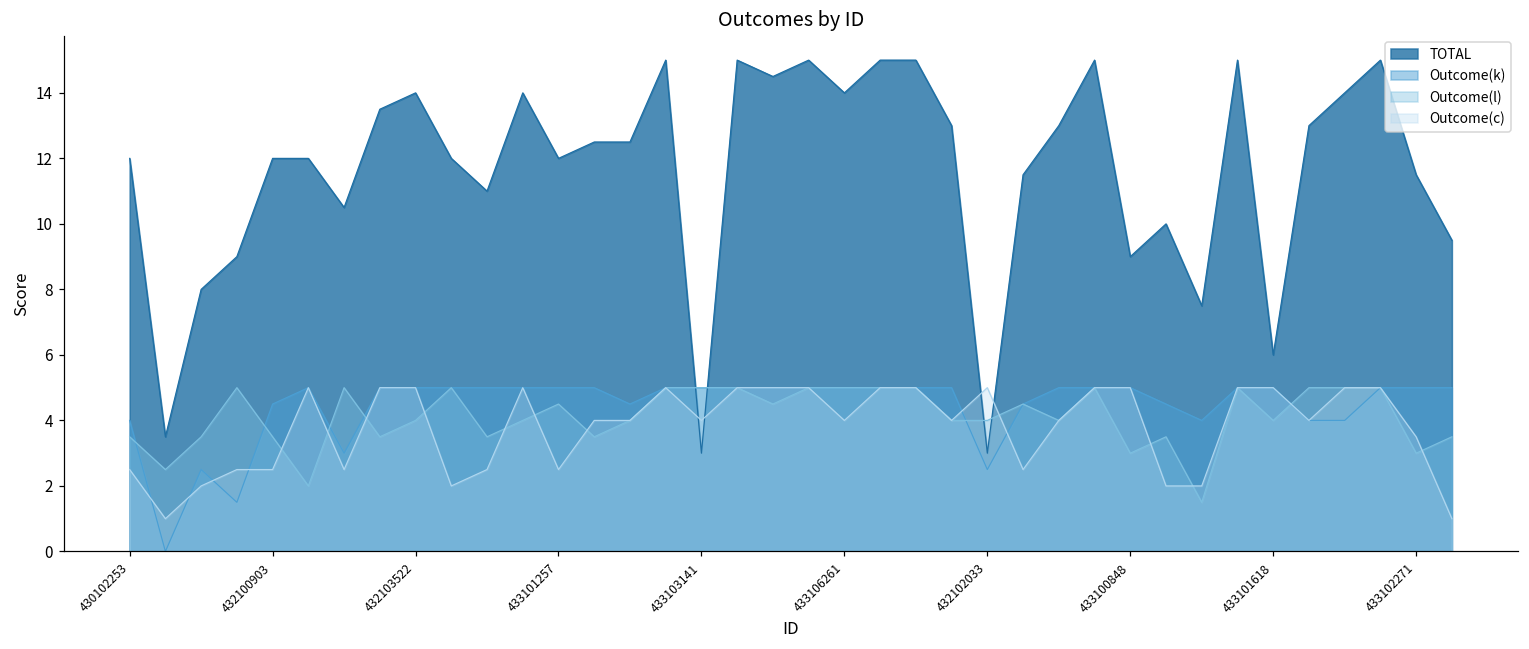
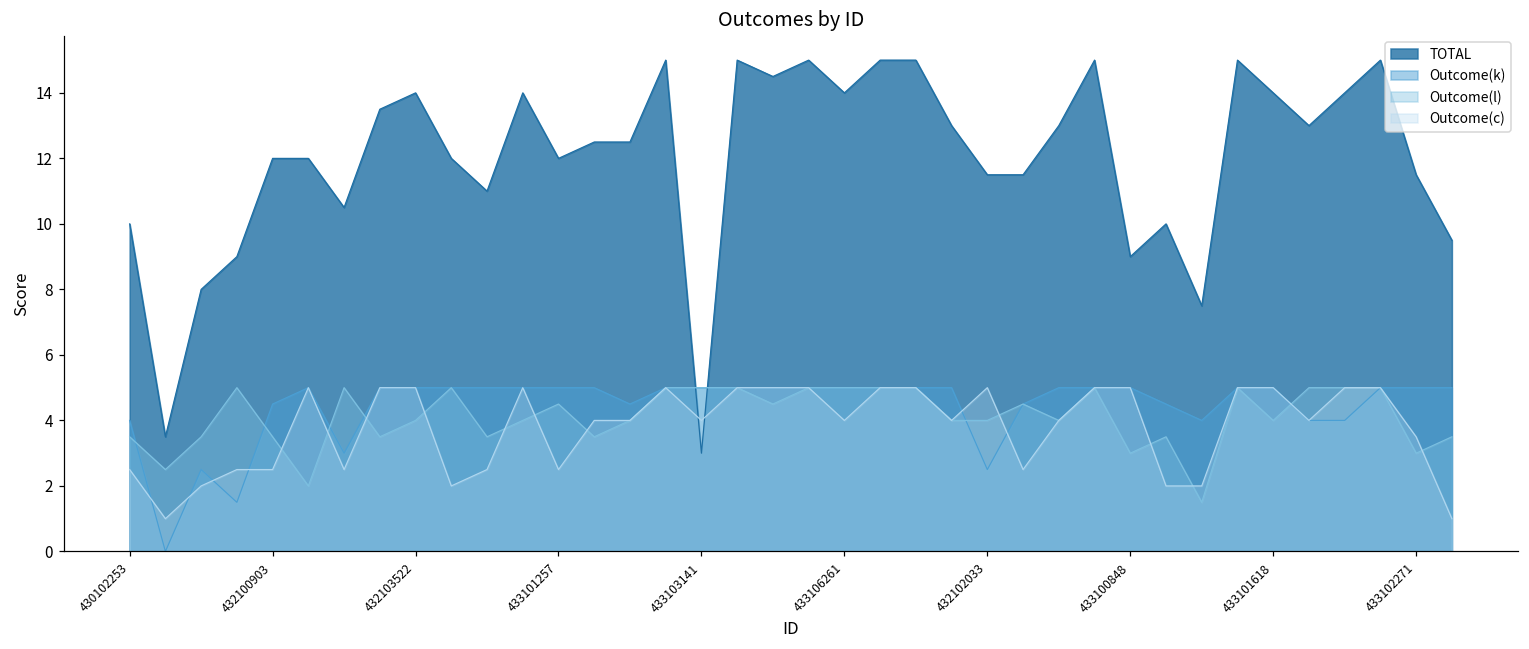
  {
    "TOTAL": {
-     "430102253": 12,
+     "430102253": 10,
      "432100903": 12.0,
      "432103522": 14.0,
      "433101257": 12.0,
      "433103141": 3.0,
      "433106261": 14.0,
-     "432102033": 3.0,
+     "432102033": 11.5,
      "433100848": 9.0,
-     "433101618": 6,
+     "433101618": 14,
      "433102271": 11.5
    }
  }
